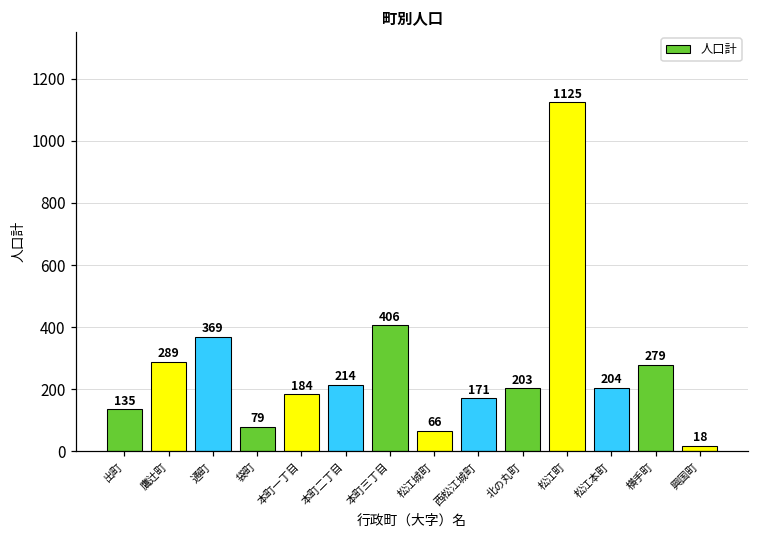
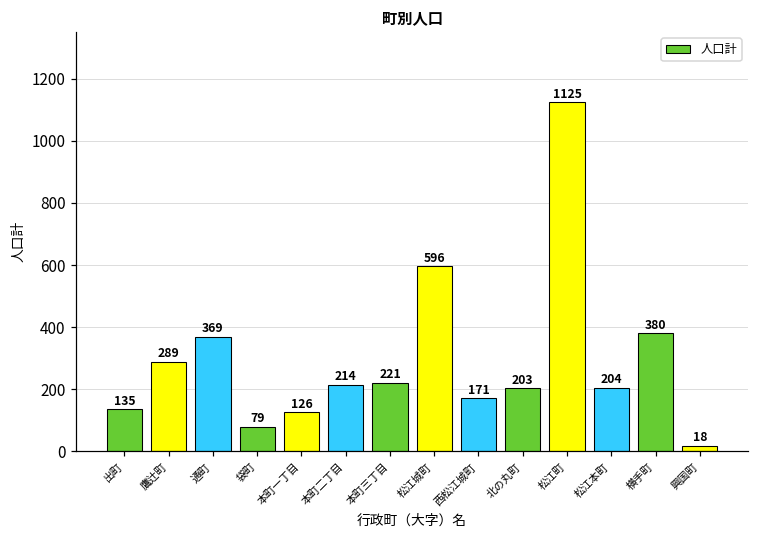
  {
    "出町": 135,
    "鷹辻町": 289,
    "通町": 369,
    "袋町": 79,
-   "本町一丁目": 184,
+   "本町一丁目": 126,
    "本町二丁目": 214,
-   "本町三丁目": 406,
-   "松江城町": 66,
+   "本町三丁目": 221,
+   "松江城町": 596,
    "西松江城町": 171,
    "北の丸町": 203,
    "松江町": 1125,
    "松江本町": 204,
-   "横手町": 279,
+   "横手町": 380,
    "興国町": 18
  }
